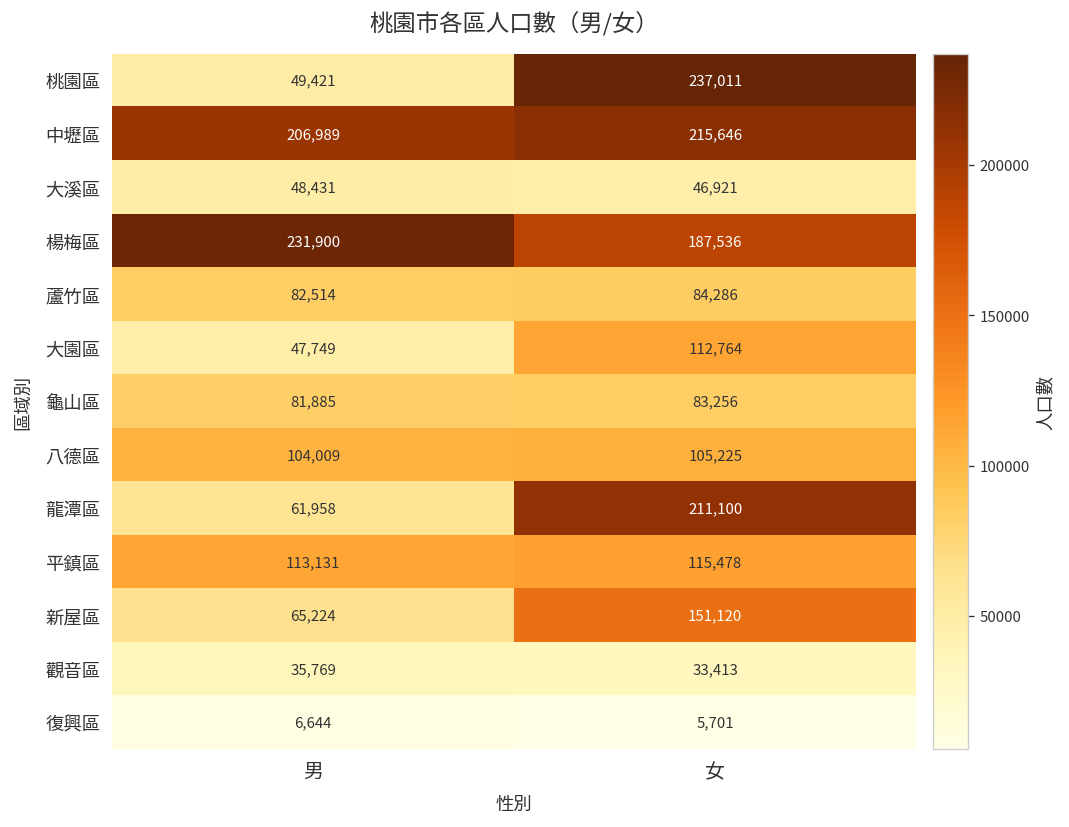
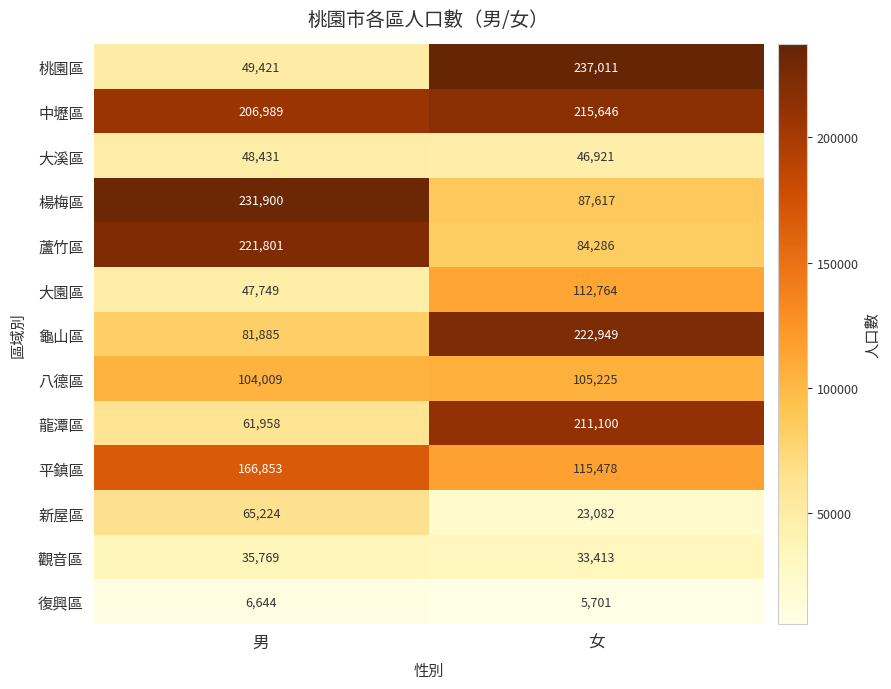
  {
    "桃園區": {
      "男": "49,421",
      "女": "237,011"
    },
    "中壢區": {
      "男": "206,989",
      "女": "215,646"
    },
    "大溪區": {
      "男": "48,431",
      "女": "46,921"
    },
    "楊梅區": {
      "男": "231,900",
-     "女": "187,536"
+     "女": "87,617"
    },
    "蘆竹區": {
-     "男": "82,514",
+     "男": "221,801",
      "女": "84,286"
    },
    "大園區": {
      "男": "47,749",
      "女": "112,764"
    },
    "龜山區": {
      "男": "81,885",
-     "女": "83,256"
+     "女": "222,949"
    },
    "八德區": {
      "男": "104,009",
      "女": "105,225"
    },
    "龍潭區": {
      "男": "61,958",
      "女": "211,100"
    },
    "平鎮區": {
-     "男": "113,131",
+     "男": "166,853",
      "女": "115,478"
    },
    "新屋區": {
      "男": "65,224",
-     "女": "151,120"
+     "女": "23,082"
    },
    "觀音區": {
      "男": "35,769",
      "女": "33,413"
    },
    "復興區": {
      "男": "6,644",
      "女": "5,701"
    }
  }
